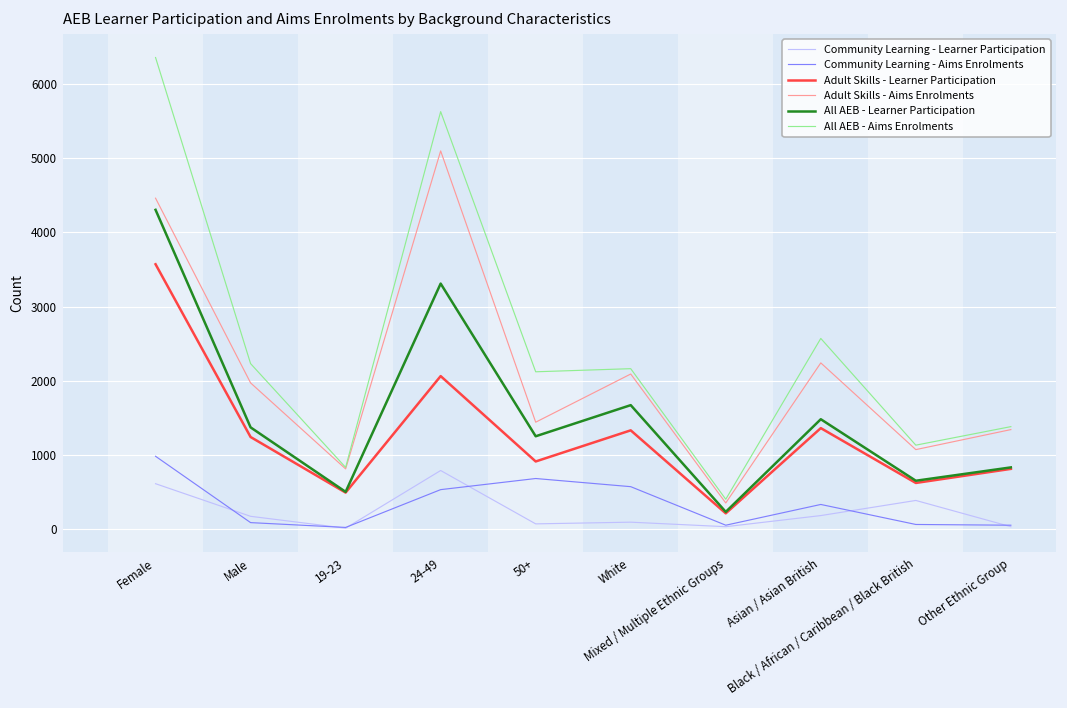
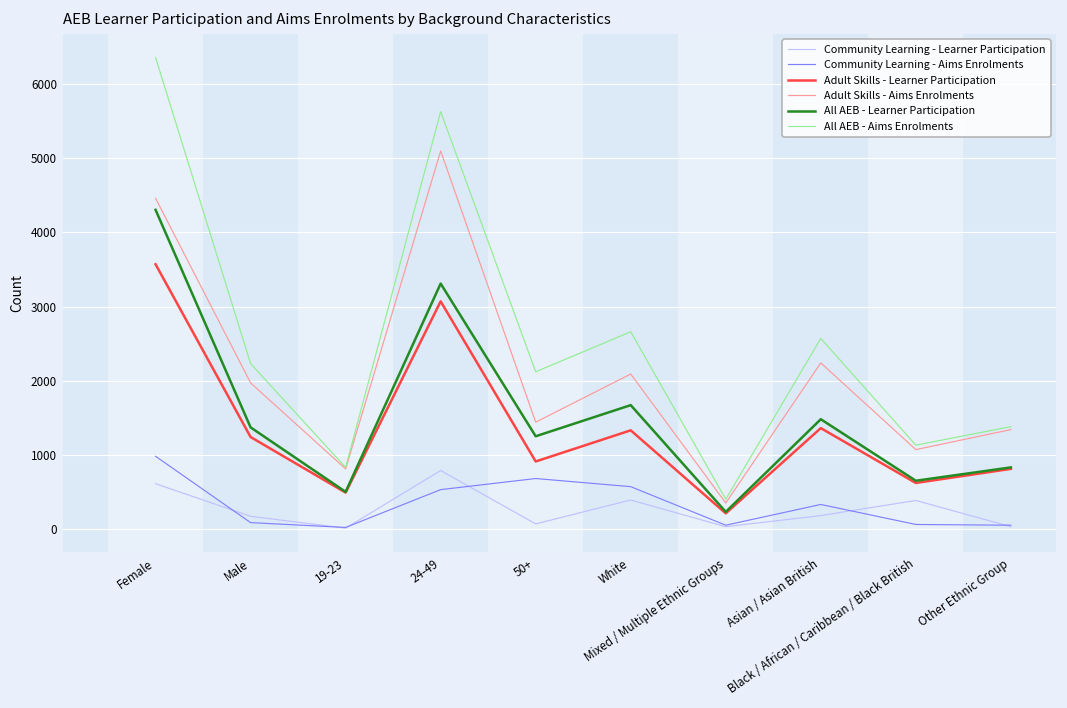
  {
    "Community Learning - Learner Participation": {
      "Female": 600,
      "Male": 200,
      "24-49": 800,
      "50+": 100,
-     "White": 100,
+     "White": 400,
      "Asian / Asian British": 200,
      "Black / African / Caribbean / Black British": 400
    },
    "Community Learning - Aims Enrolments": {
      "Female": 1000,
      "Male": 100,
      "24-49": 500,
      "50+": 700,
      "White": 600,
      "Asian / Asian British": 300,
      "Black / African / Caribbean / Black British": 100
    },
    "Adult Skills - Learner Participation": {
      "Female": 3600,
      "Male": 1200,
-     "24-49": 2100,
+     "24-49": 3100,
      "50+": 900,
      "White": 1300,
      "Asian / Asian British": 1400
    },
    "Adult Skills - Aims Enrolments": {
      "Female": 4500,
      "Male": 2000,
      "24-49": 5100,
      "50+": 1400,
      "White": 2100,
      "Mixed / Multiple Ethnic Groups": 400,
      "Asian / Asian British": 2200,
      "Black / African / Caribbean / Black British": 1100
    },
    "All AEB - Learner Participation": {
      "Female": 4300,
      "Male": 1400,
      "24-49": 3300,
      "50+": 1300,
      "White": 1700,
      "Asian / Asian British": 1500
    },
    "All AEB - Aims Enrolments": {
      "Female": 6400,
      "Male": 2200,
      "24-49": 5600,
      "50+": 2100,
-     "White": 2200,
+     "White": 2700,
      "Mixed / Multiple Ethnic Groups": 400,
      "Asian / Asian British": 2600,
      "Black / African / Caribbean / Black British": 1100
    }
  }
